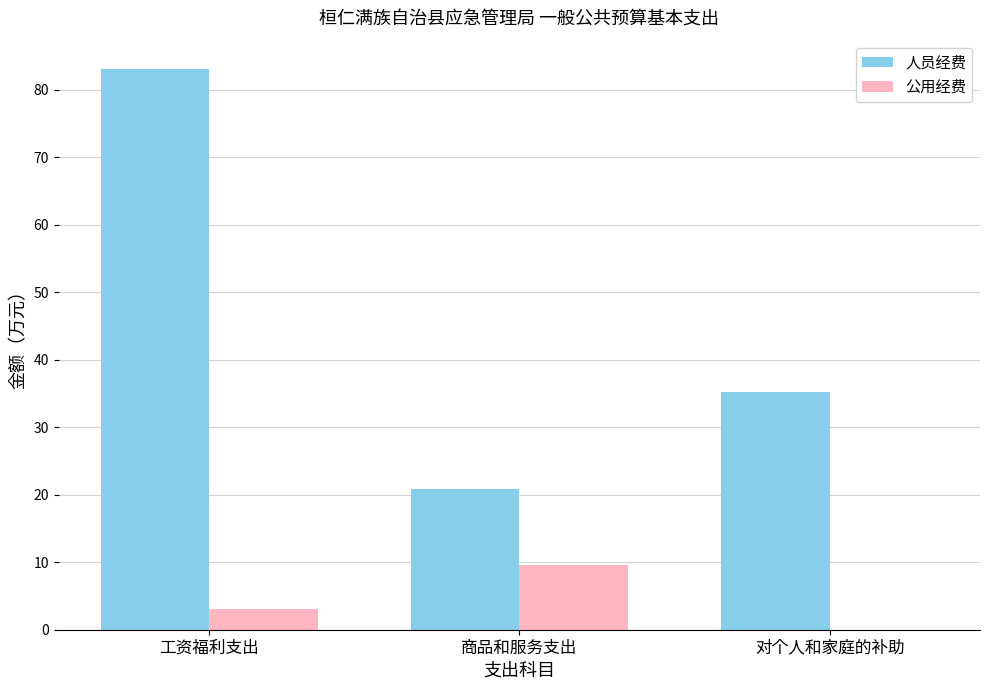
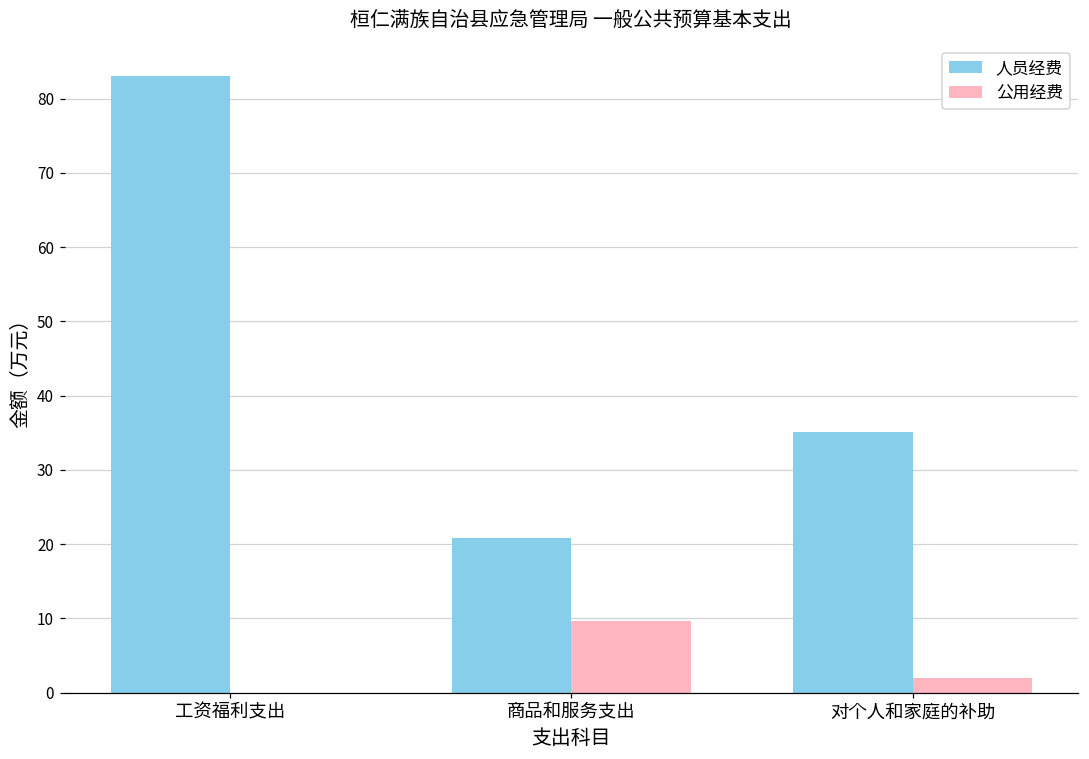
  {
    "人员经费": {
      "工资福利支出": 83,
      "商品和服务支出": 21,
      "对个人和家庭的补助": 35
    },
    "公用经费": {
-     "工资福利支出": 3,
+     "工资福利支出": 0,
      "商品和服务支出": 10,
-     "对个人和家庭的补助": 0
+     "对个人和家庭的补助": 2
    }
  }
